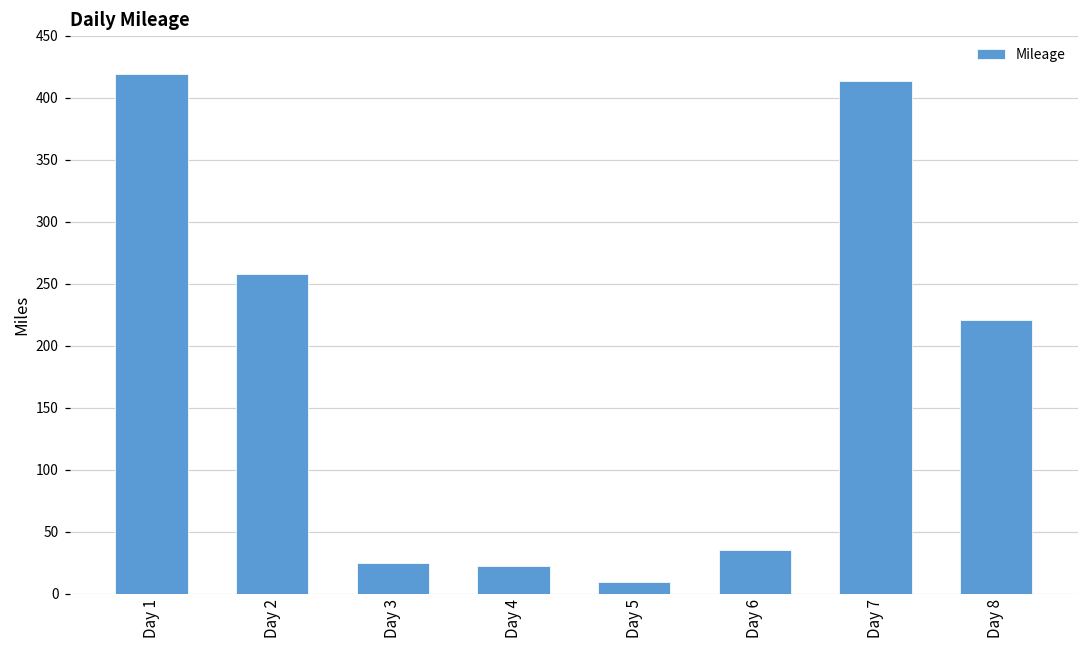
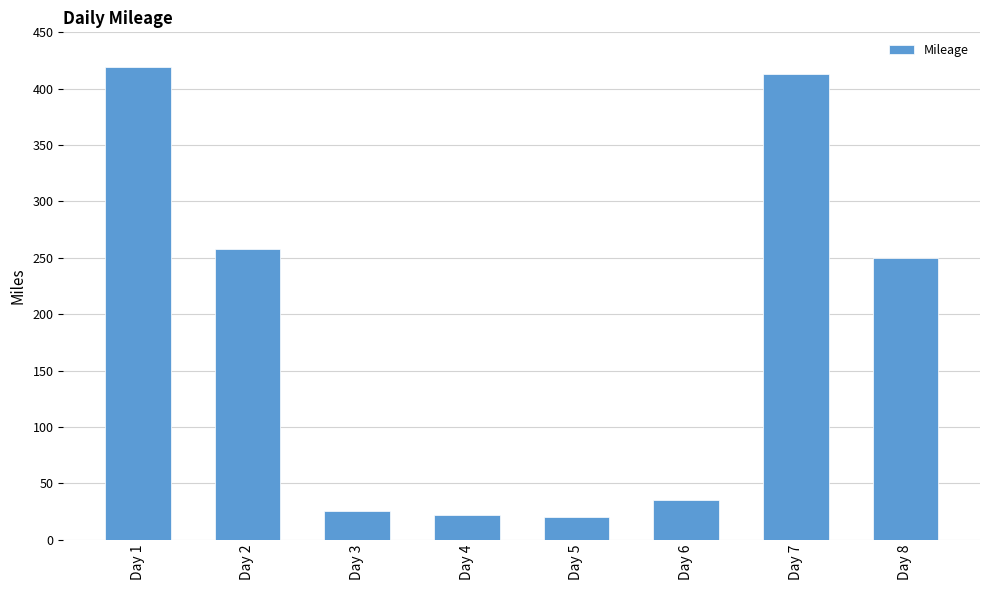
  {
    "Day 1": 419,
    "Day 2": 258,
    "Day 3": 25,
    "Day 4": 22,
-   "Day 5": 9,
+   "Day 5": 20,
    "Day 6": 35,
    "Day 7": 413,
-   "Day 8": 221
+   "Day 8": 250
  }
